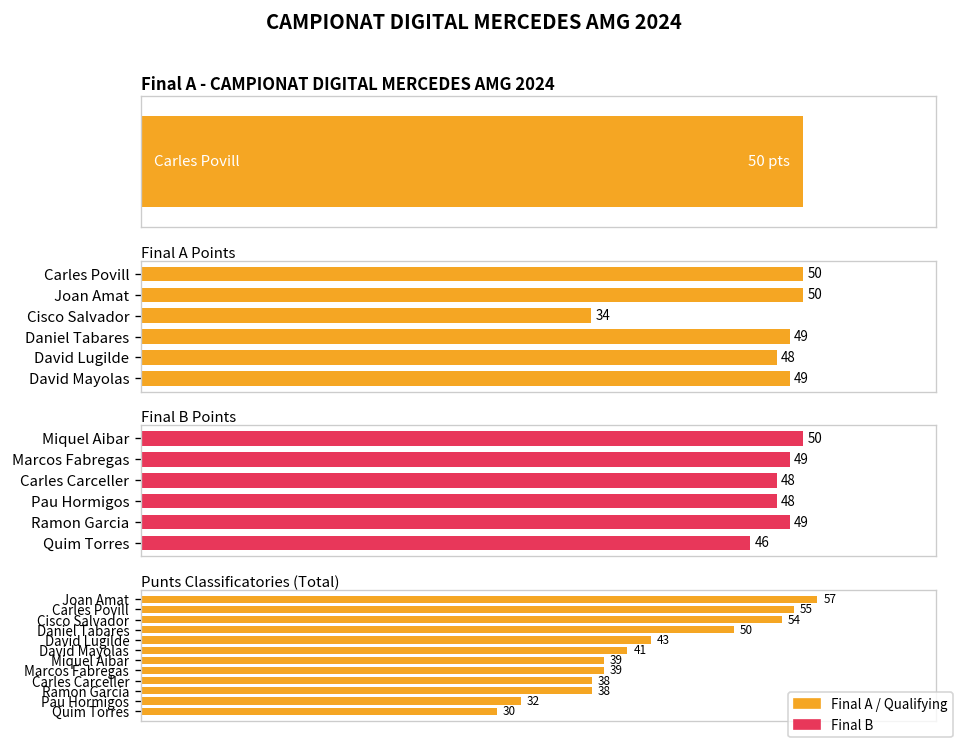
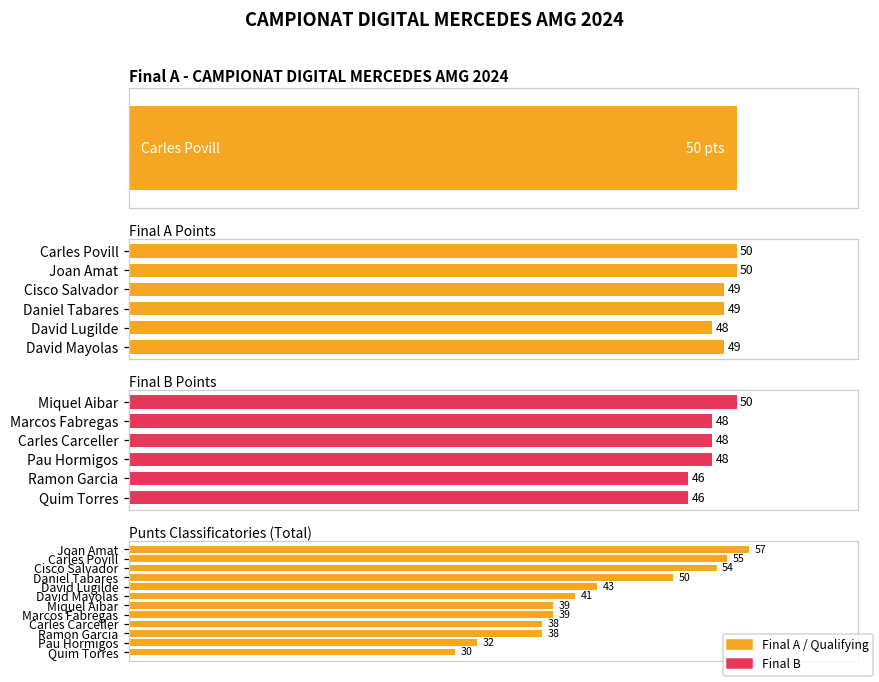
  {
    "Final A Points": {
      "Carles Povill": 50,
      "Joan Amat": 50,
-     "Cisco Salvador": 34,
+     "Cisco Salvador": 49,
      "Daniel Tabares": 49,
      "David Lugilde": 48,
      "David Mayolas": 49
    },
    "Final B Points": {
      "Miquel Aibar": 50,
-     "Marcos Fabregas": 49,
+     "Marcos Fabregas": 48,
      "Carles Carceller": 48,
      "Pau Hormigos": 48,
-     "Ramon Garcia": 49,
+     "Ramon Garcia": 46,
      "Quim Torres": 46
    },
    "Punts Classificatories (Total)": {
      "Joan Amat": 57,
      "David Lugilde": 43,
      "David Mayolas": 41,
      "Miquel Aibar": 39,
      "Marcos Fabregas": 39,
      "Ramon Garcia": 38,
      "Pau Hormigos": 32,
      "Quim Torres": 30
    }
  }
